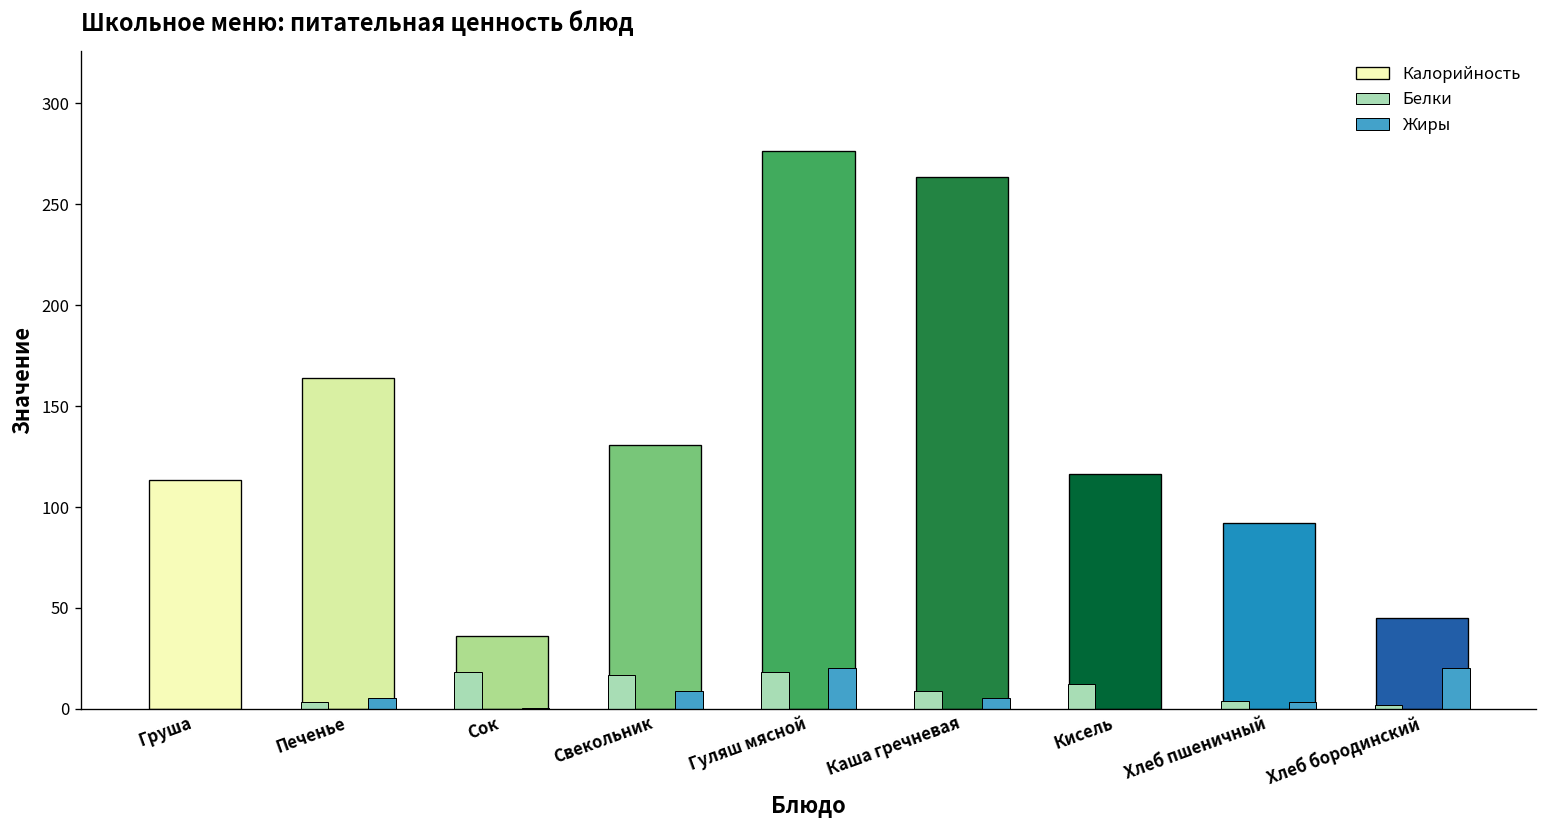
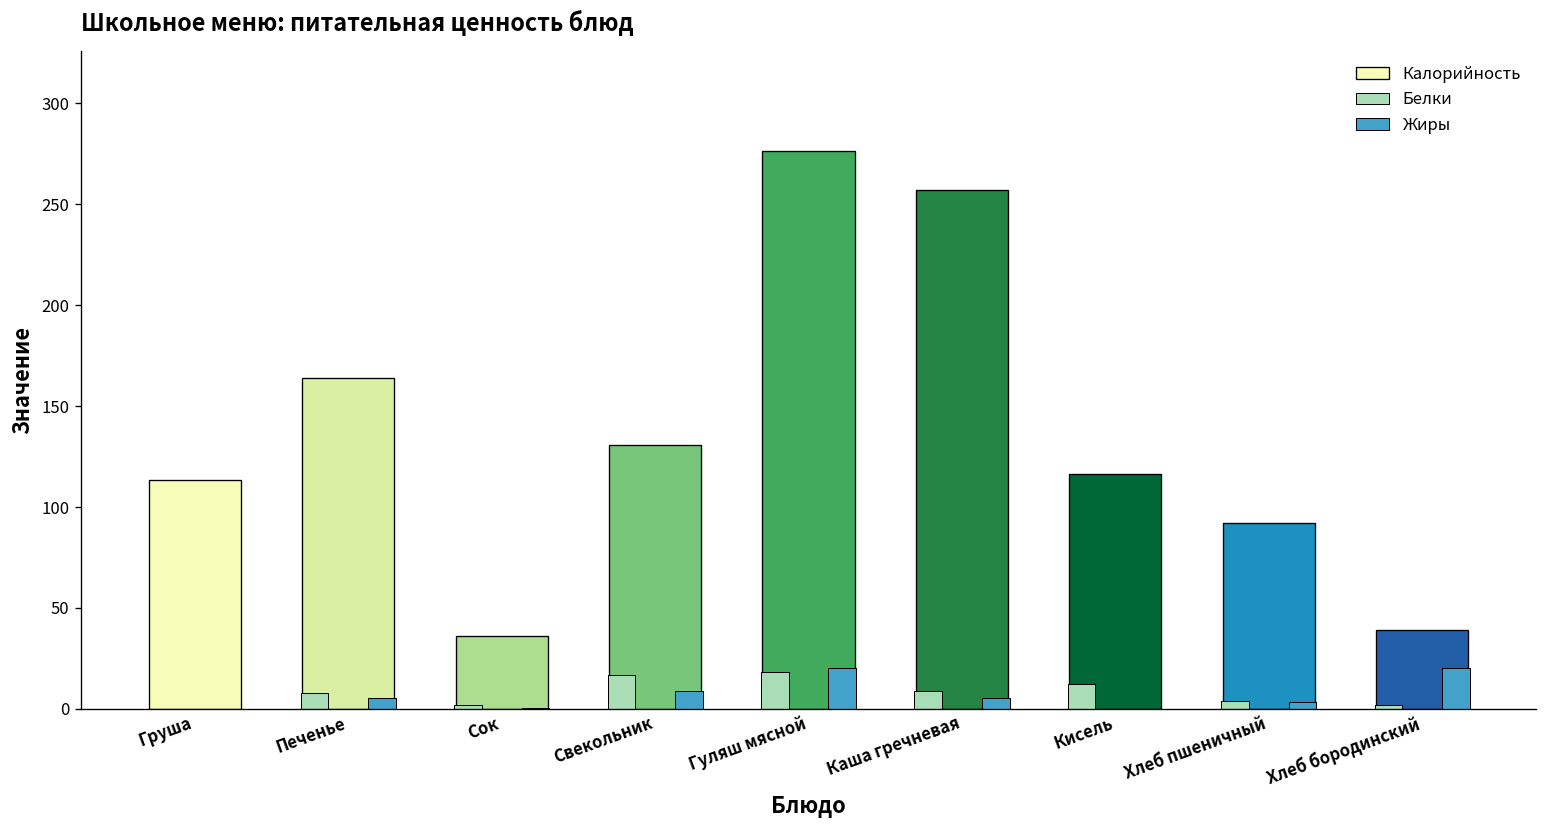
  {
    "Калорийность": {
      "Груша": 114,
      "Печенье": 164,
      "Сок": 36,
      "Свекольник": 131,
      "Гуляш мясной": 276,
-     "Каша гречневая": 264,
+     "Каша гречневая": 257,
      "Кисель": 116,
      "Хлеб пшеничный": 92,
-     "Хлеб бородинский": 45
+     "Хлеб бородинский": 39
    },
    "Белки": {
-     "Печенье": 3,
-     "Сок": 18
+     "Печенье": 8,
+     "Сок": 2
    },
    "Жиры": {
      "Кисель": 0
    }
  }
